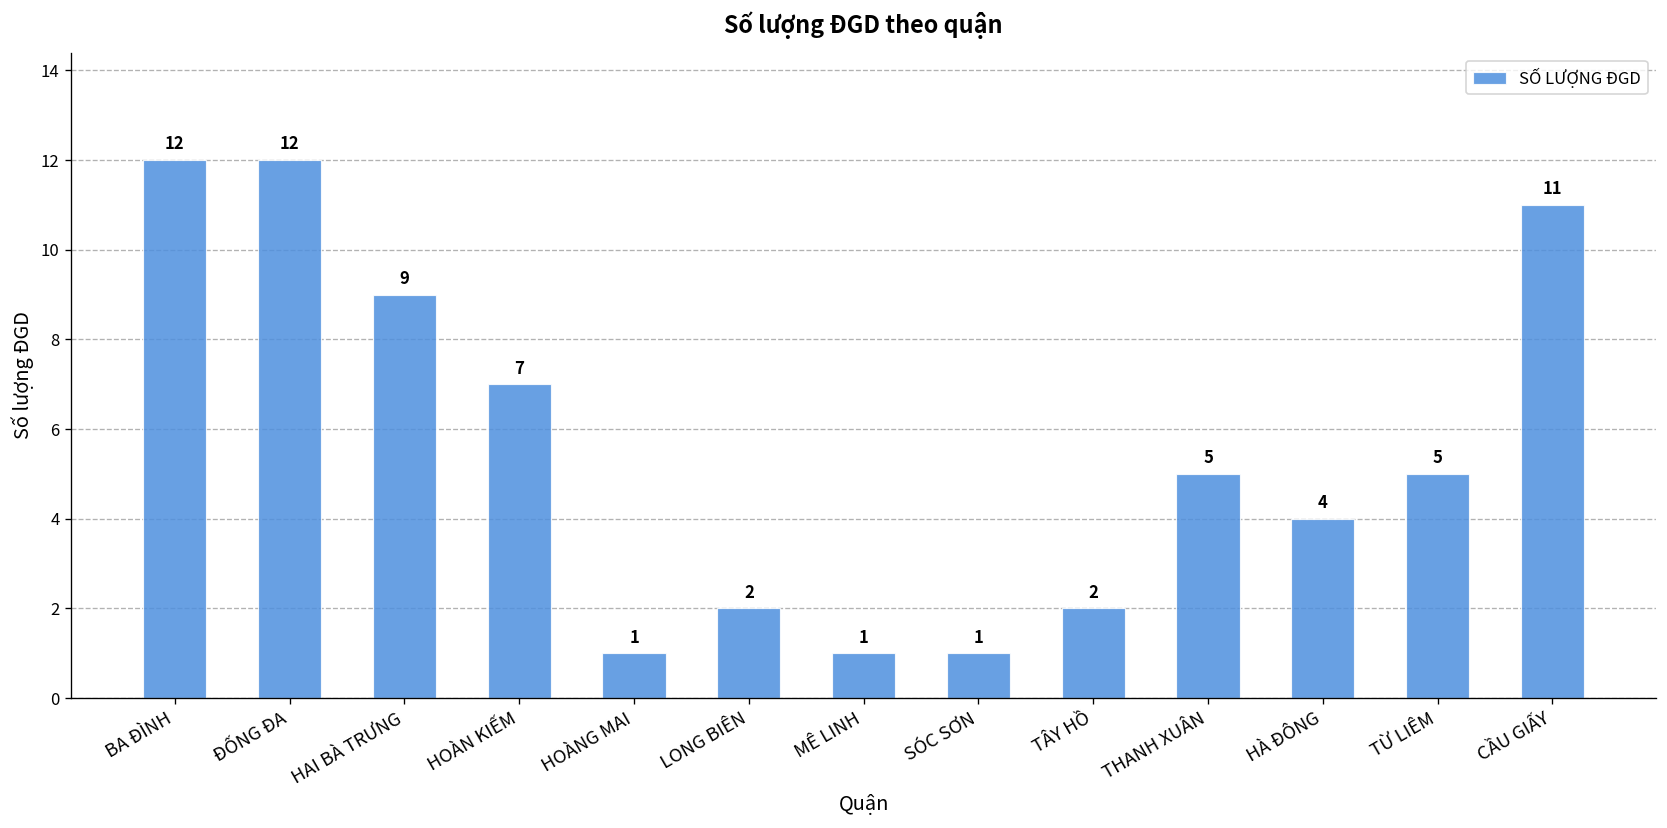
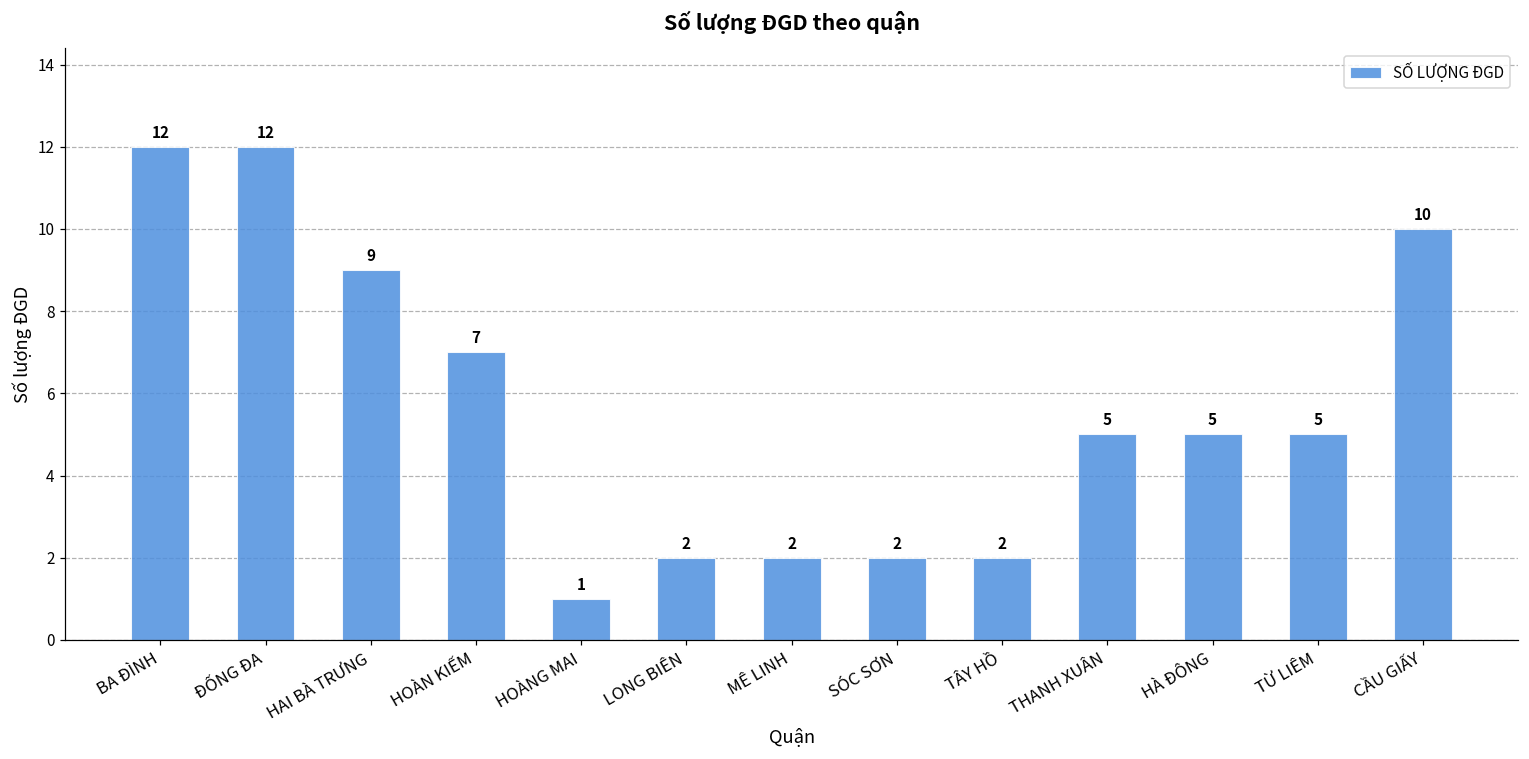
  {
    "BA ĐÌNH": 12,
    "ĐỐNG ĐA": 12,
    "HAI BÀ TRƯNG": 9,
    "HOÀN KIẾM": 7,
    "HOÀNG MAI": 1,
    "LONG BIÊN": 2,
-   "MÊ LINH": 1,
-   "SÓC SƠN": 1,
+   "MÊ LINH": 2,
+   "SÓC SƠN": 2,
    "TÂY HỒ": 2,
    "THANH XUÂN": 5,
-   "HÀ ĐÔNG": 4,
+   "HÀ ĐÔNG": 5,
    "TỪ LIÊM": 5,
-   "CẦU GIẤY": 11
+   "CẦU GIẤY": 10
  }
